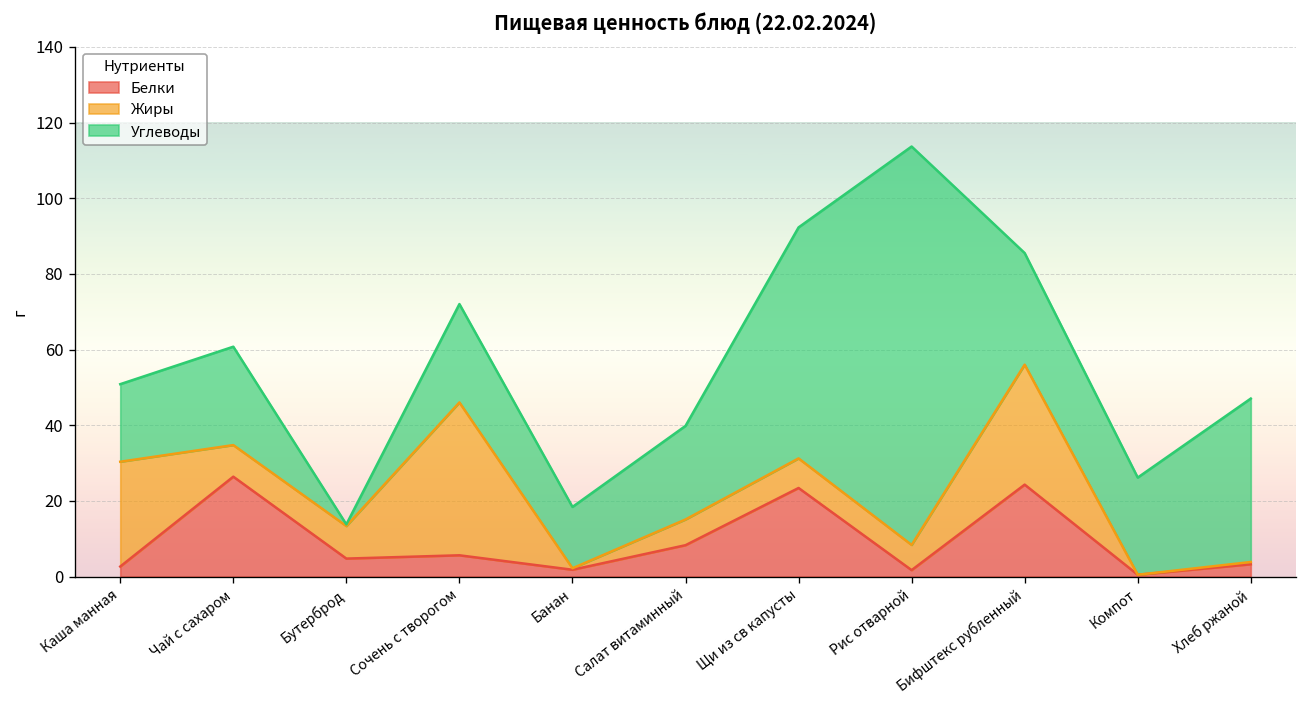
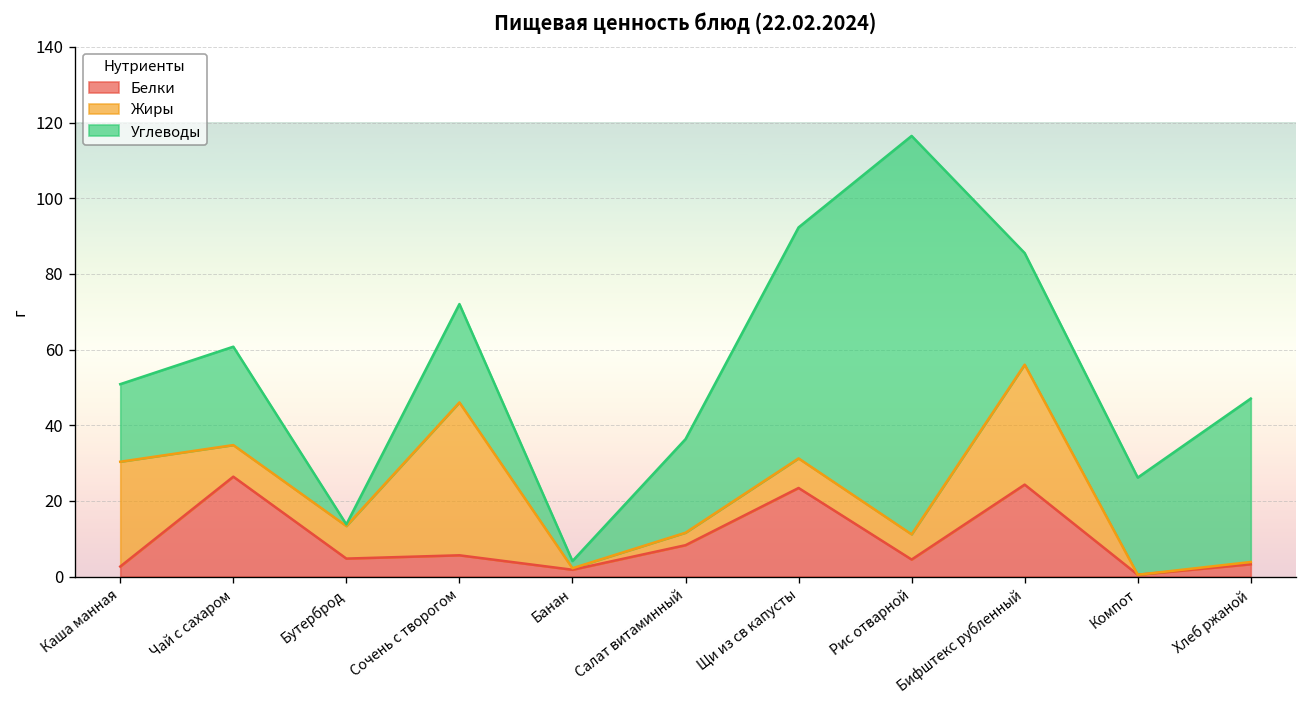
  {
    "Белки": {
      "Каша манная": 3,
      "Чай с сахаром": 26,
      "Бутерброд": 5,
      "Сочень с творогом": 6,
      "Салат витаминный": 8,
      "Щи из св капусты": 23,
-     "Рис отварной": 2,
+     "Рис отварной": 5,
      "Бифштекс рубленный": 24
    },
    "Жиры": {
      "Каша манная": 28,
      "Чай с сахаром": 8,
      "Сочень с творогом": 40,
-     "Салат витаминный": 7,
+     "Салат витаминный": 3,
      "Щи из св капусты": 8,
      "Рис отварной": 7,
      "Бифштекс рубленный": 32
    },
    "Углеводы": {
      "Каша манная": 20,
      "Чай с сахаром": 26,
      "Сочень с творогом": 26,
-     "Банан": 16,
+     "Банан": 2,
      "Салат витаминный": 25,
      "Щи из св капусты": 61,
      "Рис отварной": 105,
      "Бифштекс рубленный": 30,
      "Компот": 26,
      "Хлеб ржаной": 43
    }
  }
